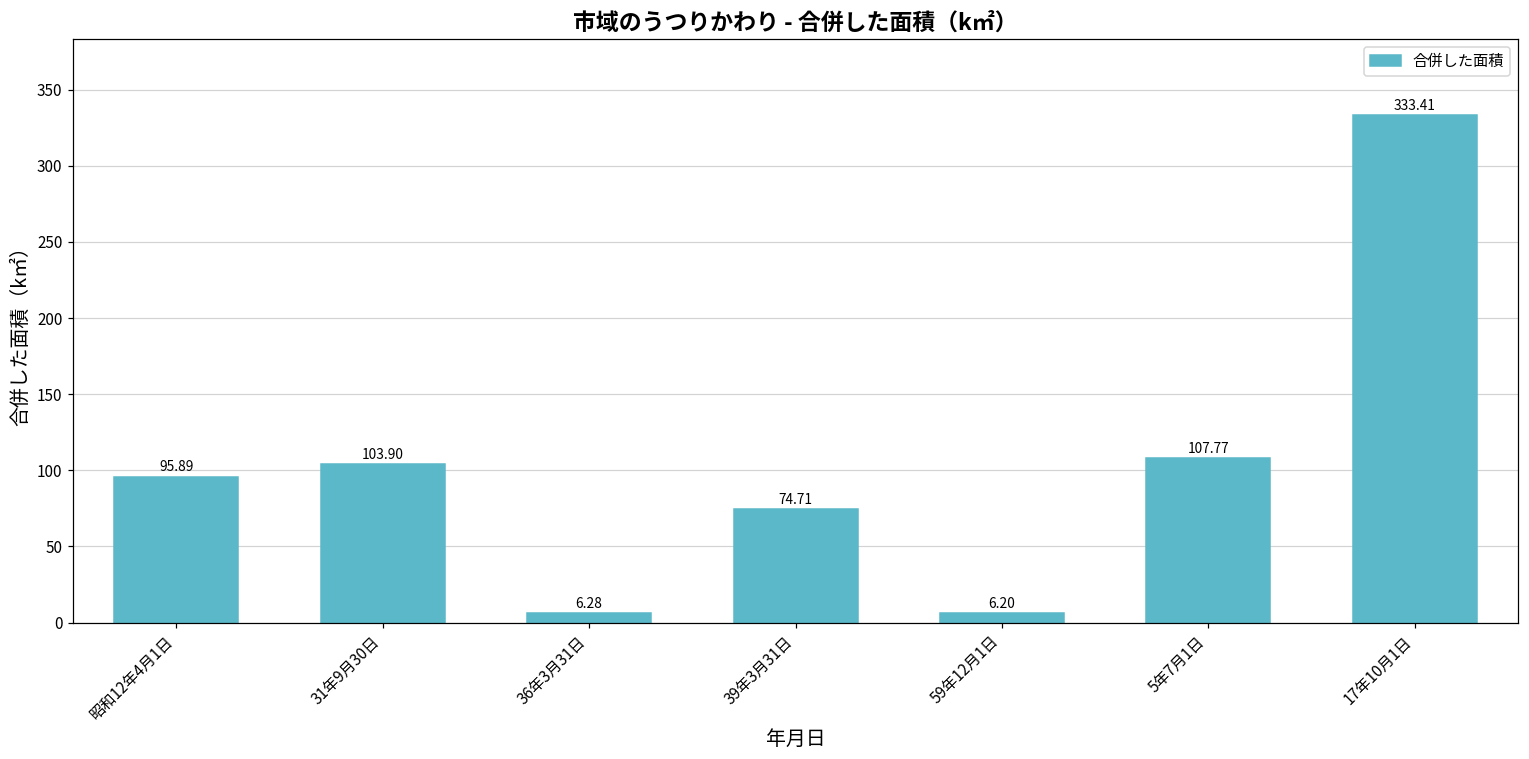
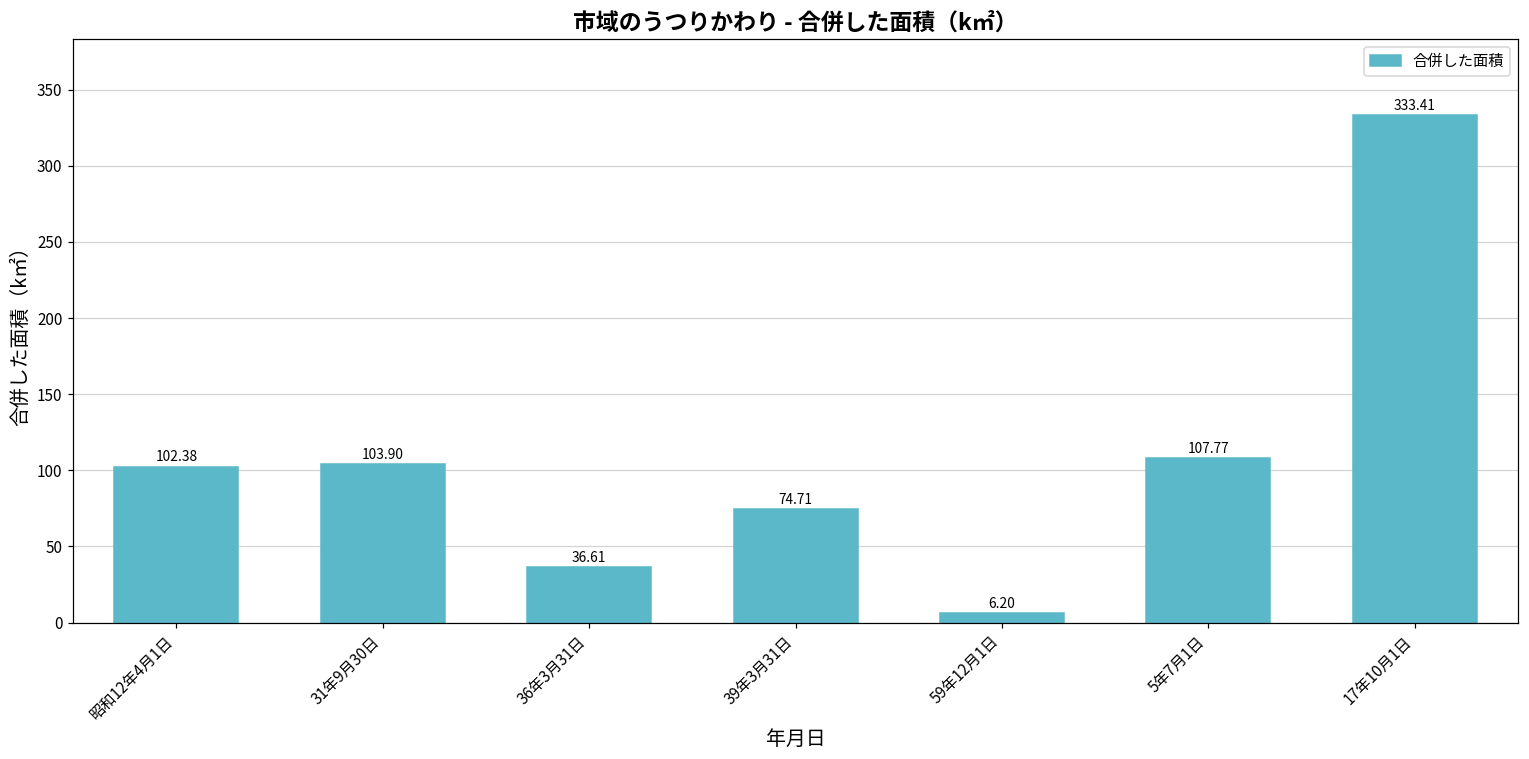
  {
-   "昭和12年4月1日": 95.89,
+   "昭和12年4月1日": 102.38,
    "31年9月30日": 103.90,
-   "36年3月31日": 6.28,
+   "36年3月31日": 36.61,
    "39年3月31日": 74.71,
    "59年12月1日": 6.20,
    "5年7月1日": 107.77,
    "17年10月1日": 333.41
  }
